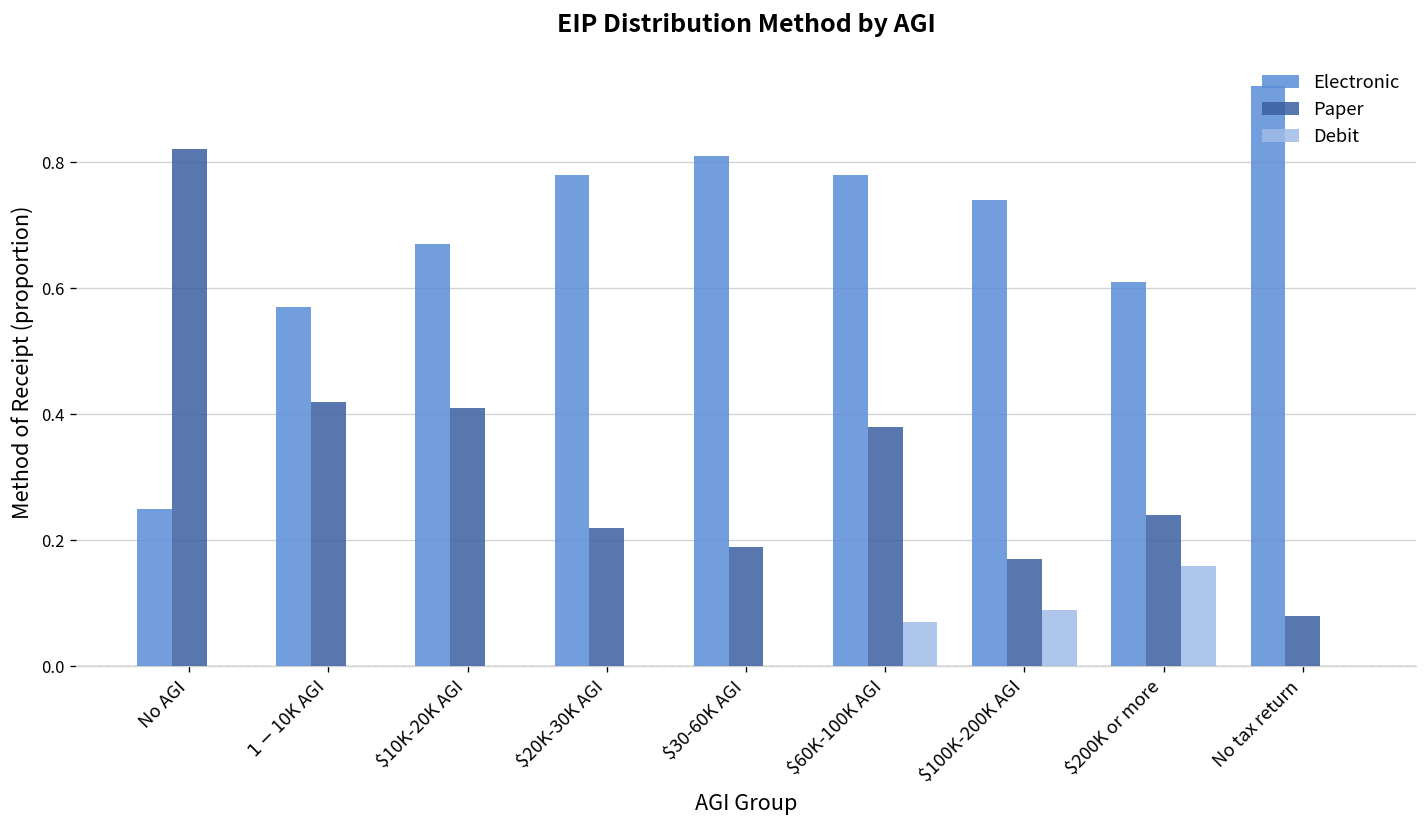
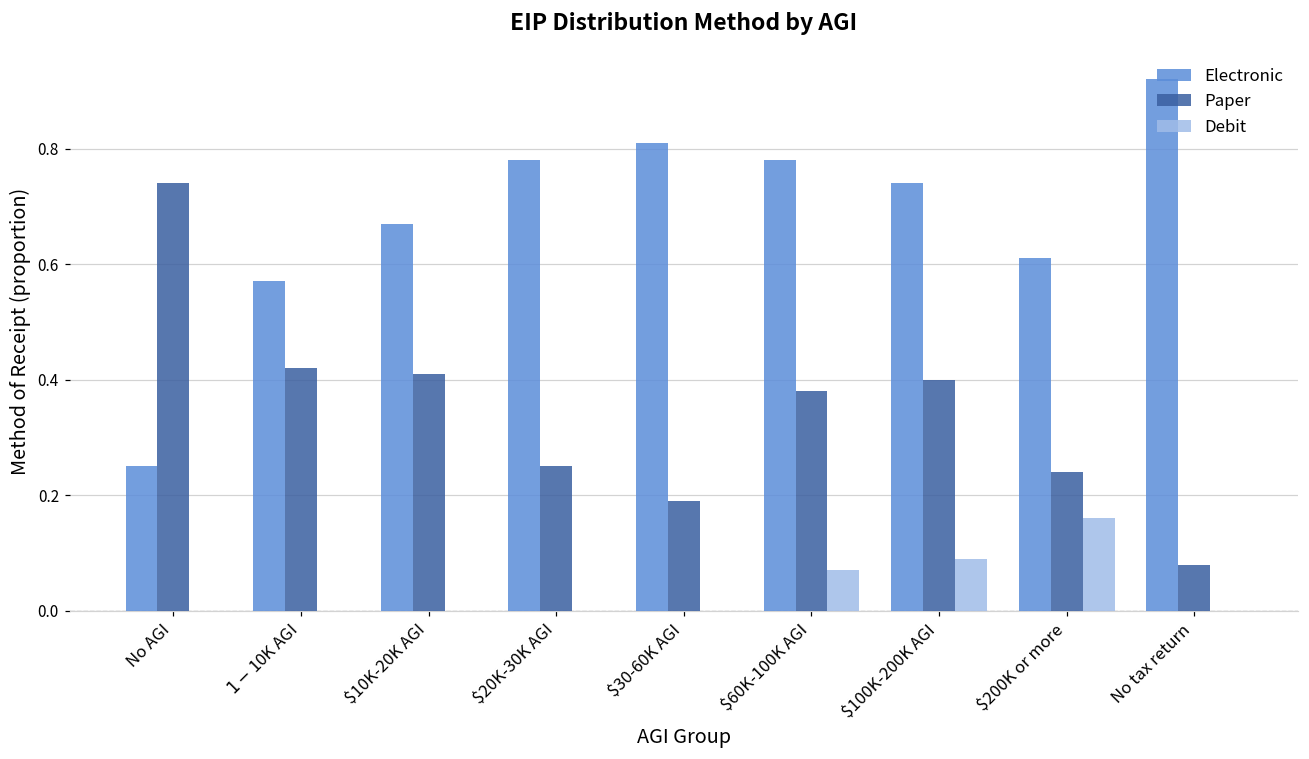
  {
    "Paper": {
-     "No AGI": 0.82,
+     "No AGI": 0.74,
      "$10K-20K AGI": 0.41,
-     "$20K-30K AGI": 0.22,
+     "$20K-30K AGI": 0.25,
      "$30-60K AGI": 0.19,
      "$60K-100K AGI": 0.38,
-     "$100K-200K AGI": 0.17,
+     "$100K-200K AGI": 0.40,
      "$200K or more": 0.24,
      "No tax return": 0.08
    }
  }
